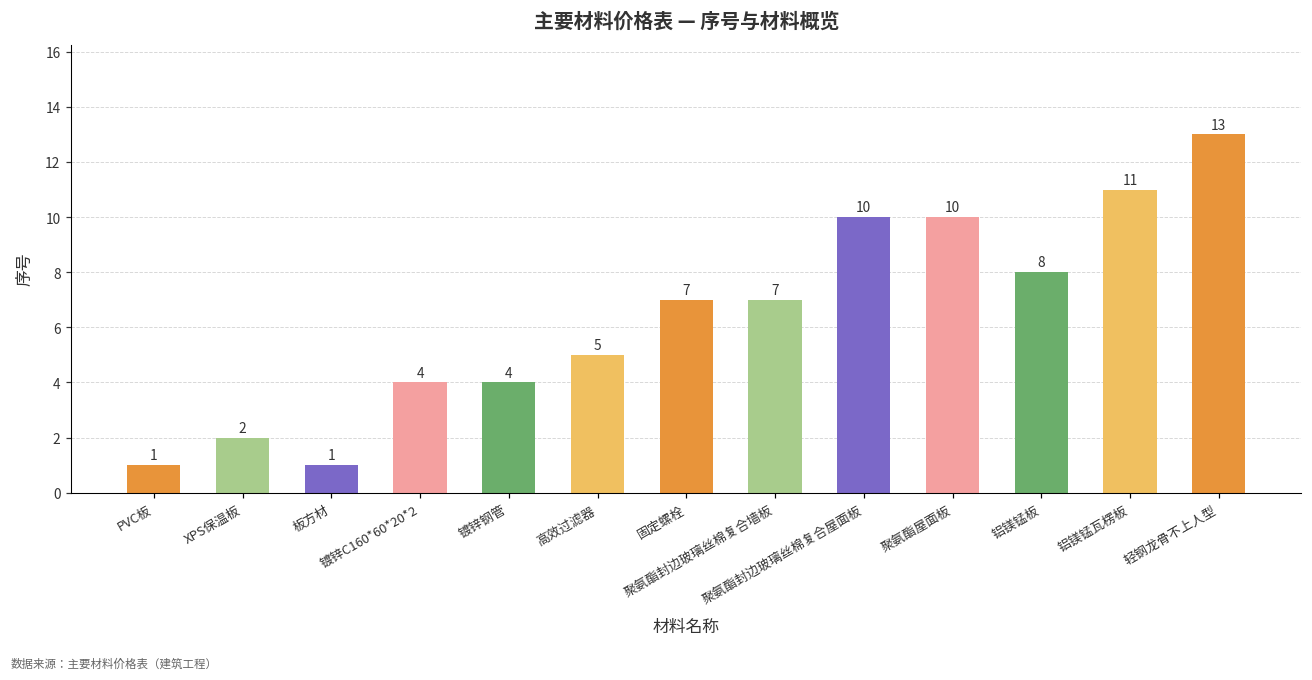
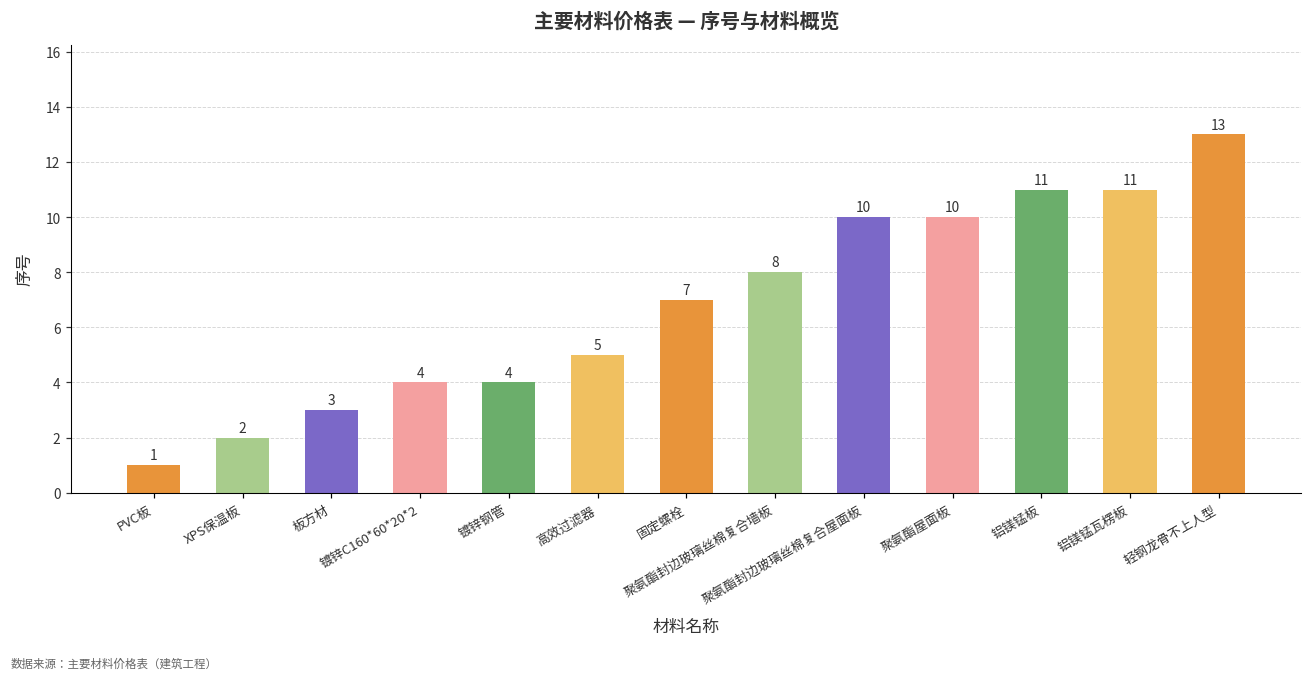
  {
    "PVC板": 1,
    "XPS保温板": 2,
-   "板方材": 1,
+   "板方材": 3,
    "镀锌C160*60*20*2": 4,
    "镀锌钢管": 4,
    "高效过滤器": 5,
    "固定螺栓": 7,
-   "聚氨酯封边玻璃丝棉复合墙板": 7,
+   "聚氨酯封边玻璃丝棉复合墙板": 8,
    "聚氨酯封边玻璃丝棉复合屋面板": 10,
    "聚氨酯屋面板": 10,
-   "铝镁锰板": 8,
+   "铝镁锰板": 11,
    "铝镁锰瓦楞板": 11,
    "轻钢龙骨不上人型": 13
  }
